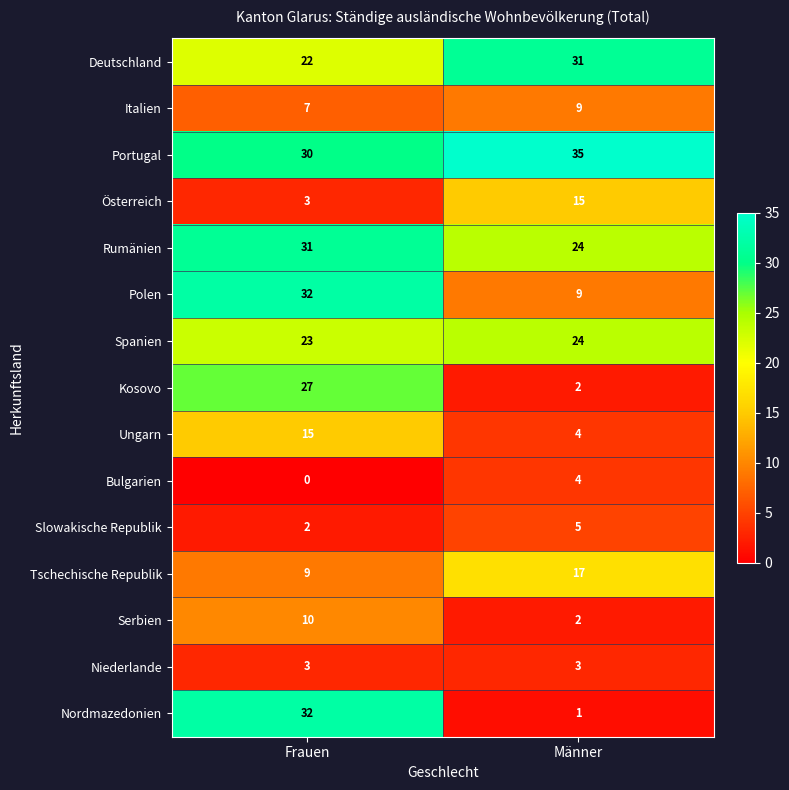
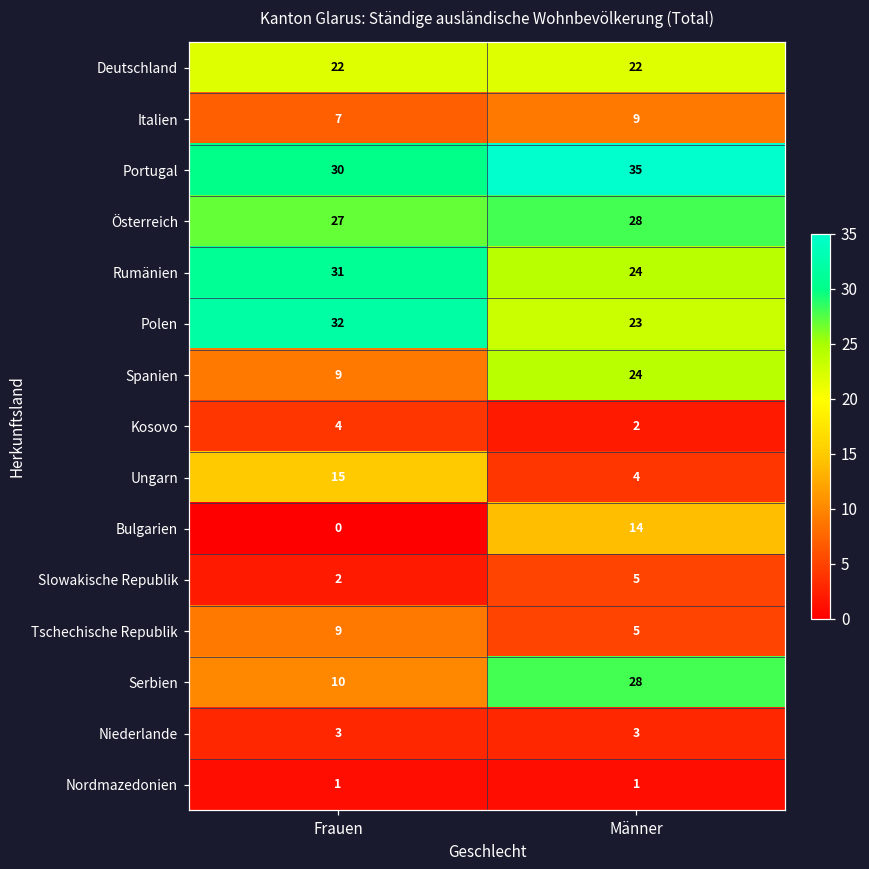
  {
    "Deutschland": {
      "Frauen": 22,
-     "Männer": 31
+     "Männer": 22
    },
    "Italien": {
      "Frauen": 7,
      "Männer": 9
    },
    "Portugal": {
      "Frauen": 30,
      "Männer": 35
    },
    "Österreich": {
-     "Frauen": 3,
-     "Männer": 15
+     "Frauen": 27,
+     "Männer": 28
    },
    "Rumänien": {
      "Frauen": 31,
      "Männer": 24
    },
    "Polen": {
      "Frauen": 32,
-     "Männer": 9
+     "Männer": 23
    },
    "Spanien": {
-     "Frauen": 23,
+     "Frauen": 9,
      "Männer": 24
    },
    "Kosovo": {
-     "Frauen": 27,
+     "Frauen": 4,
      "Männer": 2
    },
    "Ungarn": {
      "Frauen": 15,
      "Männer": 4
    },
    "Bulgarien": {
      "Frauen": 0,
-     "Männer": 4
+     "Männer": 14
    },
    "Slowakische Republik": {
      "Frauen": 2,
      "Männer": 5
    },
    "Tschechische Republik": {
      "Frauen": 9,
-     "Männer": 17
+     "Männer": 5
    },
    "Serbien": {
      "Frauen": 10,
-     "Männer": 2
+     "Männer": 28
    },
    "Niederlande": {
      "Frauen": 3,
      "Männer": 3
    },
    "Nordmazedonien": {
-     "Frauen": 32,
+     "Frauen": 1,
      "Männer": 1
    }
  }
